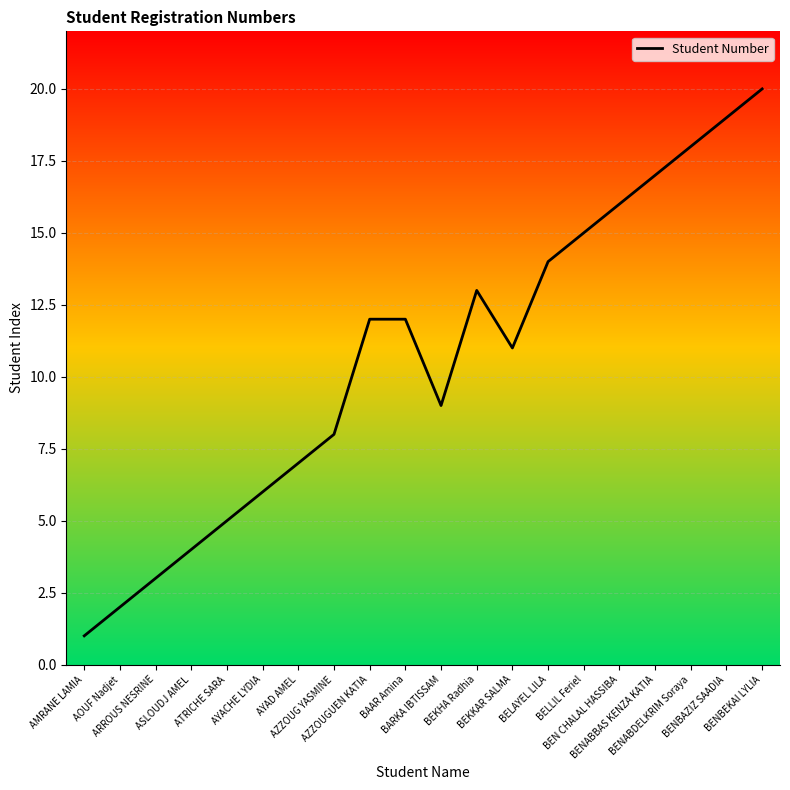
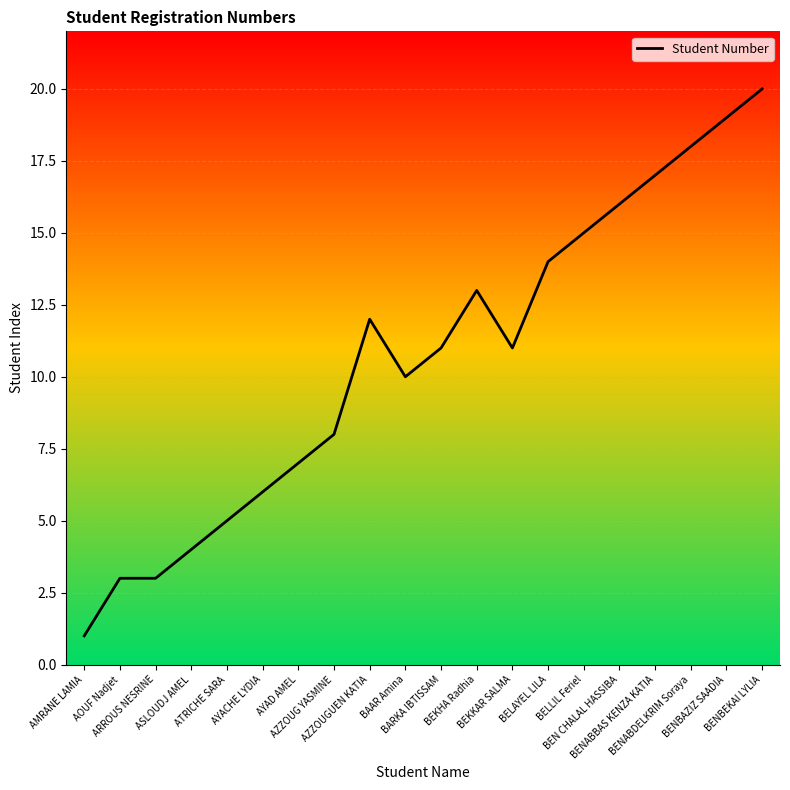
  {
    "AMRANE LAMIA": 1,
-   "AOUF Nadjet": 2,
+   "AOUF Nadjet": 3,
    "ARROUS NESRINE": 3,
    "ASLOUDJ AMEL": 4,
    "ATRICHE SARA": 5,
    "AYACHE LYDIA": 6,
    "AYAD AMEL": 7,
    "AZZOUG YASMINE": 8,
    "AZZOUGUEN KATIA": 12,
-   "BAAR Amina": 12,
-   "BARKA IBTISSAM": 9,
+   "BAAR Amina": 10,
+   "BARKA IBTISSAM": 11,
    "BEKHA Radhia": 13,
    "BEKKAR SALMA": 11,
    "BELAYEL LILA": 14,
    "BELLIL Feriel": 15,
    "BEN CHALAL HASSIBA": 16,
    "BENABBAS KENZA KATIA": 17,
    "BENABDELKRIM Soraya": 18,
    "BENBAZIZ SAADIA": 19,
    "BENBEKAI LYLIA": 20
  }
